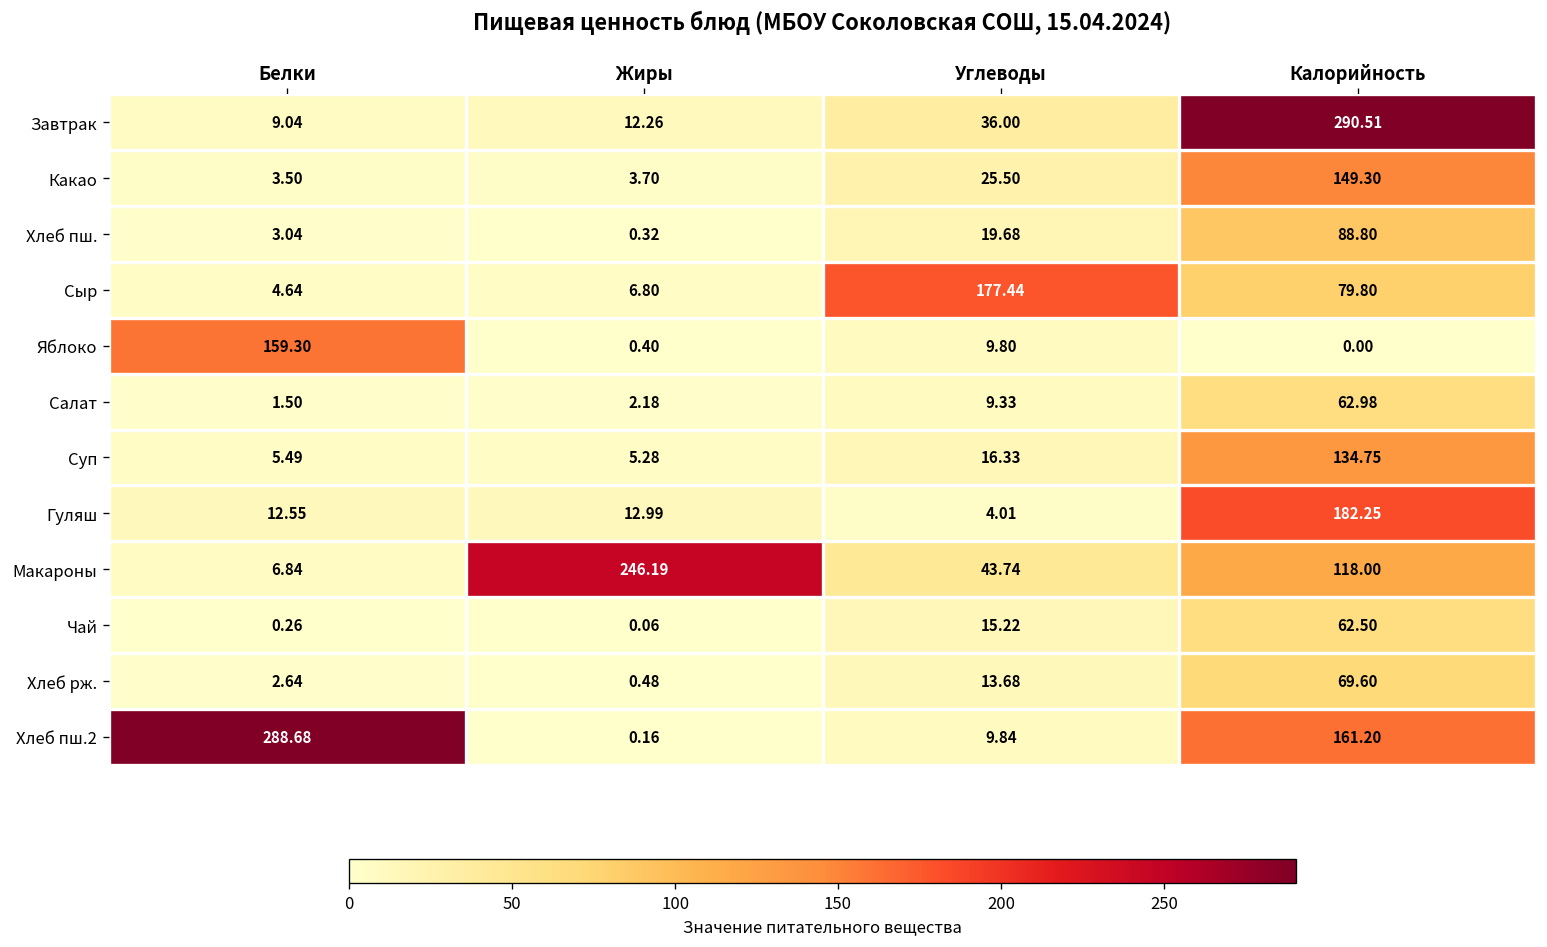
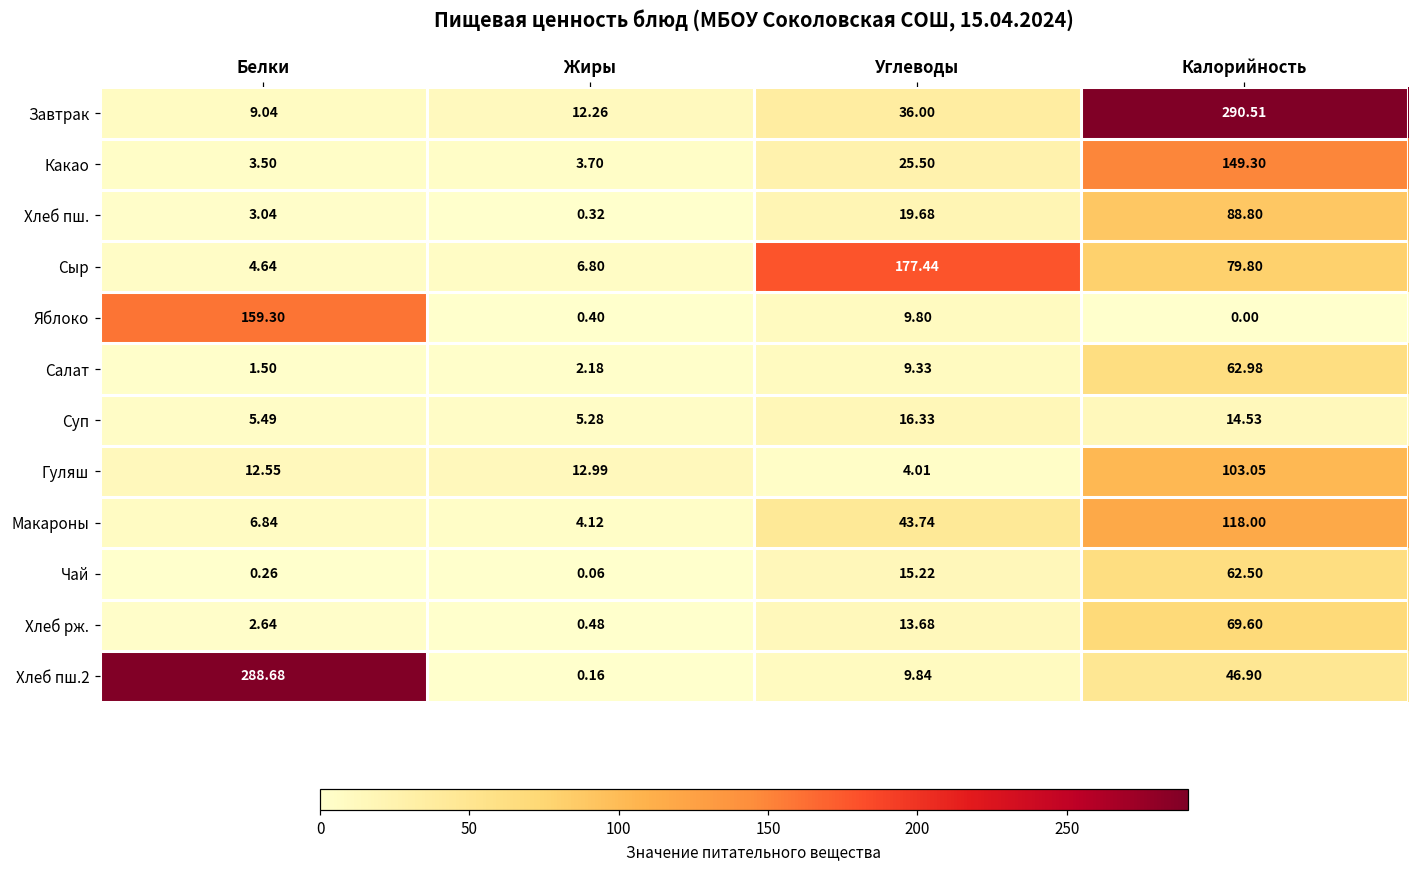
  {
    "Завтрак": {
      "Белки": 9.04,
      "Жиры": 12.26,
      "Углеводы": 36.00,
      "Калорийность": 290.51
    },
    "Какао": {
      "Белки": 3.50,
      "Жиры": 3.70,
      "Углеводы": 25.50,
      "Калорийность": 149.30
    },
    "Хлеб пш.": {
      "Белки": 3.04,
      "Жиры": 0.32,
      "Углеводы": 19.68,
      "Калорийность": 88.80
    },
    "Сыр": {
      "Белки": 4.64,
      "Жиры": 6.80,
      "Углеводы": 177.44,
      "Калорийность": 79.80
    },
    "Яблоко": {
      "Белки": 159.30,
      "Жиры": 0.40,
      "Углеводы": 9.80,
      "Калорийность": 0.00
    },
    "Салат": {
      "Белки": 1.50,
      "Жиры": 2.18,
      "Углеводы": 9.33,
      "Калорийность": 62.98
    },
    "Суп": {
      "Белки": 5.49,
      "Жиры": 5.28,
      "Углеводы": 16.33,
-     "Калорийность": 134.75
+     "Калорийность": 14.53
    },
    "Гуляш": {
      "Белки": 12.55,
      "Жиры": 12.99,
      "Углеводы": 4.01,
-     "Калорийность": 182.25
+     "Калорийность": 103.05
    },
    "Макароны": {
      "Белки": 6.84,
-     "Жиры": 246.19,
+     "Жиры": 4.12,
      "Углеводы": 43.74,
      "Калорийность": 118.00
    },
    "Чай": {
      "Белки": 0.26,
      "Жиры": 0.06,
      "Углеводы": 15.22,
      "Калорийность": 62.50
    },
    "Хлеб рж.": {
      "Белки": 2.64,
      "Жиры": 0.48,
      "Углеводы": 13.68,
      "Калорийность": 69.60
    },
    "Хлеб пш.2": {
      "Белки": 288.68,
      "Жиры": 0.16,
      "Углеводы": 9.84,
-     "Калорийность": 161.20
+     "Калорийность": 46.90
    }
  }
